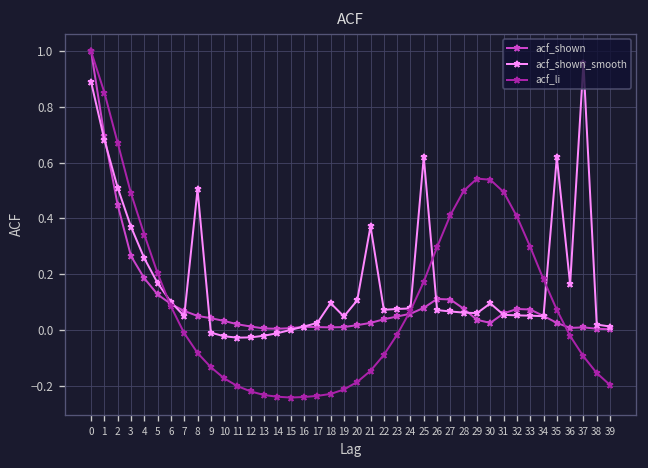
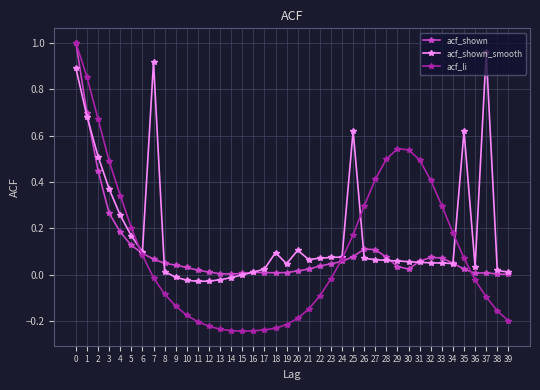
  {
    "acf_shown_smooth": {
      "0": 0.89,
      "1": 0.68,
      "2": 0.51,
      "3": 0.37,
      "4": 0.26,
      "5": 0.17,
-     "7": 0.05,
-     "8": 0.50,
+     "7": 0.92,
+     "8": 0.01,
      "9": -0.01,
      "10": -0.02,
      "11": -0.03,
      "12": -0.03,
      "13": -0.02,
      "14": -0.01,
      "17": 0.03,
      "18": 0.10,
      "19": 0.05,
      "20": 0.11,
-     "21": 0.37,
+     "21": 0.07,
      "22": 0.07,
      "23": 0.08,
      "25": 0.62,
      "26": 0.07,
      "27": 0.07,
      "28": 0.06,
      "29": 0.06,
-     "30": 0.10,
+     "30": 0.06,
      "32": 0.05,
      "33": 0.05,
      "35": 0.62,
-     "36": 0.16,
+     "36": 0.04,
      "38": 0.02
    }
  }
